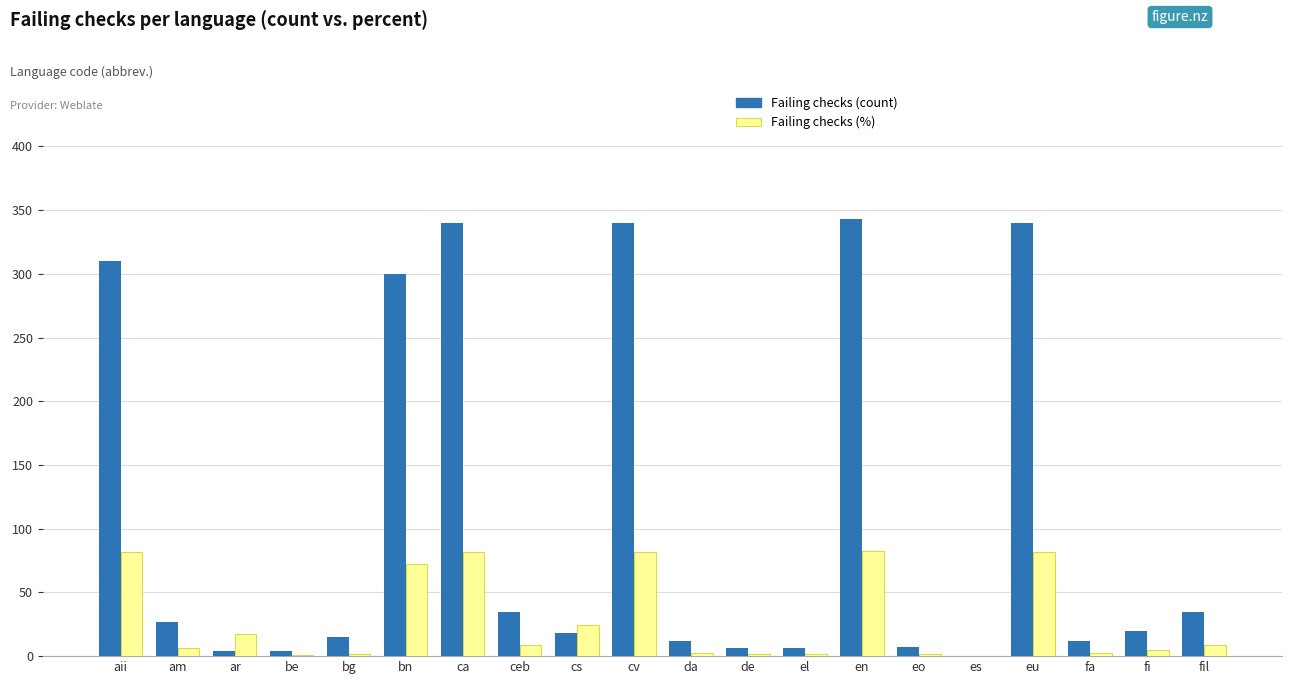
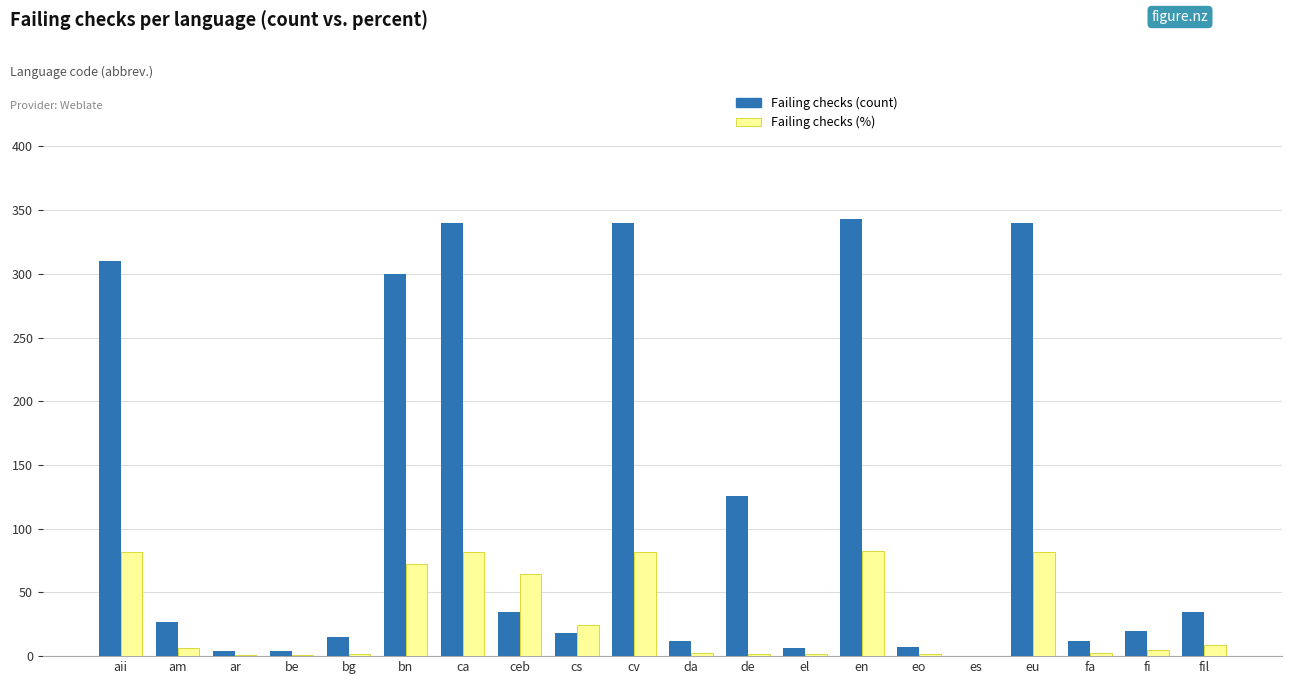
  {
    "Failing checks (count)": {
      "aii": 310,
      "am": 27,
      "ar": 4,
      "be": 4,
      "bg": 15,
      "bn": 300,
      "ca": 340,
      "ceb": 35,
      "cs": 18,
      "cv": 340,
      "da": 12,
-     "de": 6,
+     "de": 126,
      "el": 6,
      "en": 343,
      "eo": 7,
      "es": 0,
      "eu": 340,
      "fa": 12,
      "fi": 20,
      "fil": 35
    },
    "Failing checks (%)": {
      "aii": 82,
      "am": 6,
-     "ar": 18,
+     "ar": 1,
      "bn": 72,
      "ca": 82,
-     "ceb": 8,
+     "ceb": 64,
      "cs": 25,
      "cv": 82,
      "da": 3,
      "en": 82,
      "es": 0,
      "eu": 82,
      "fa": 3,
      "fi": 5,
      "fil": 8
    }
  }
